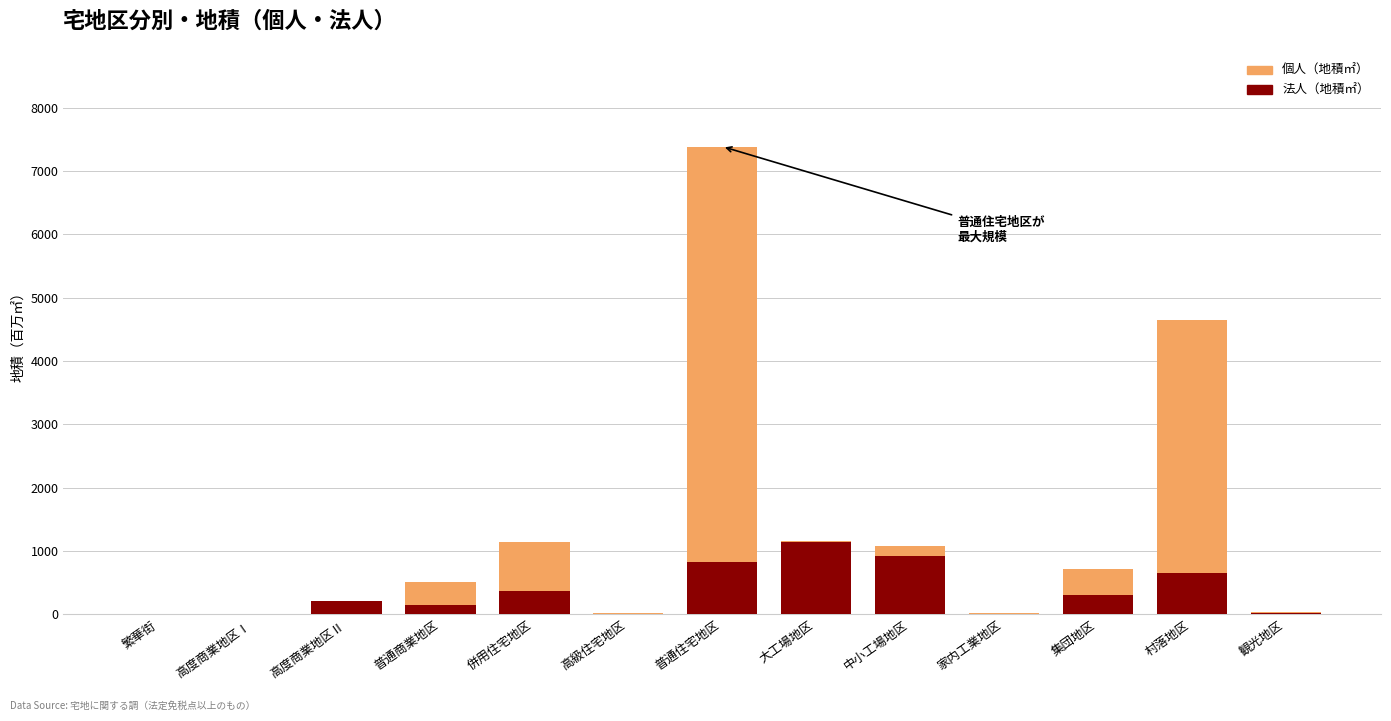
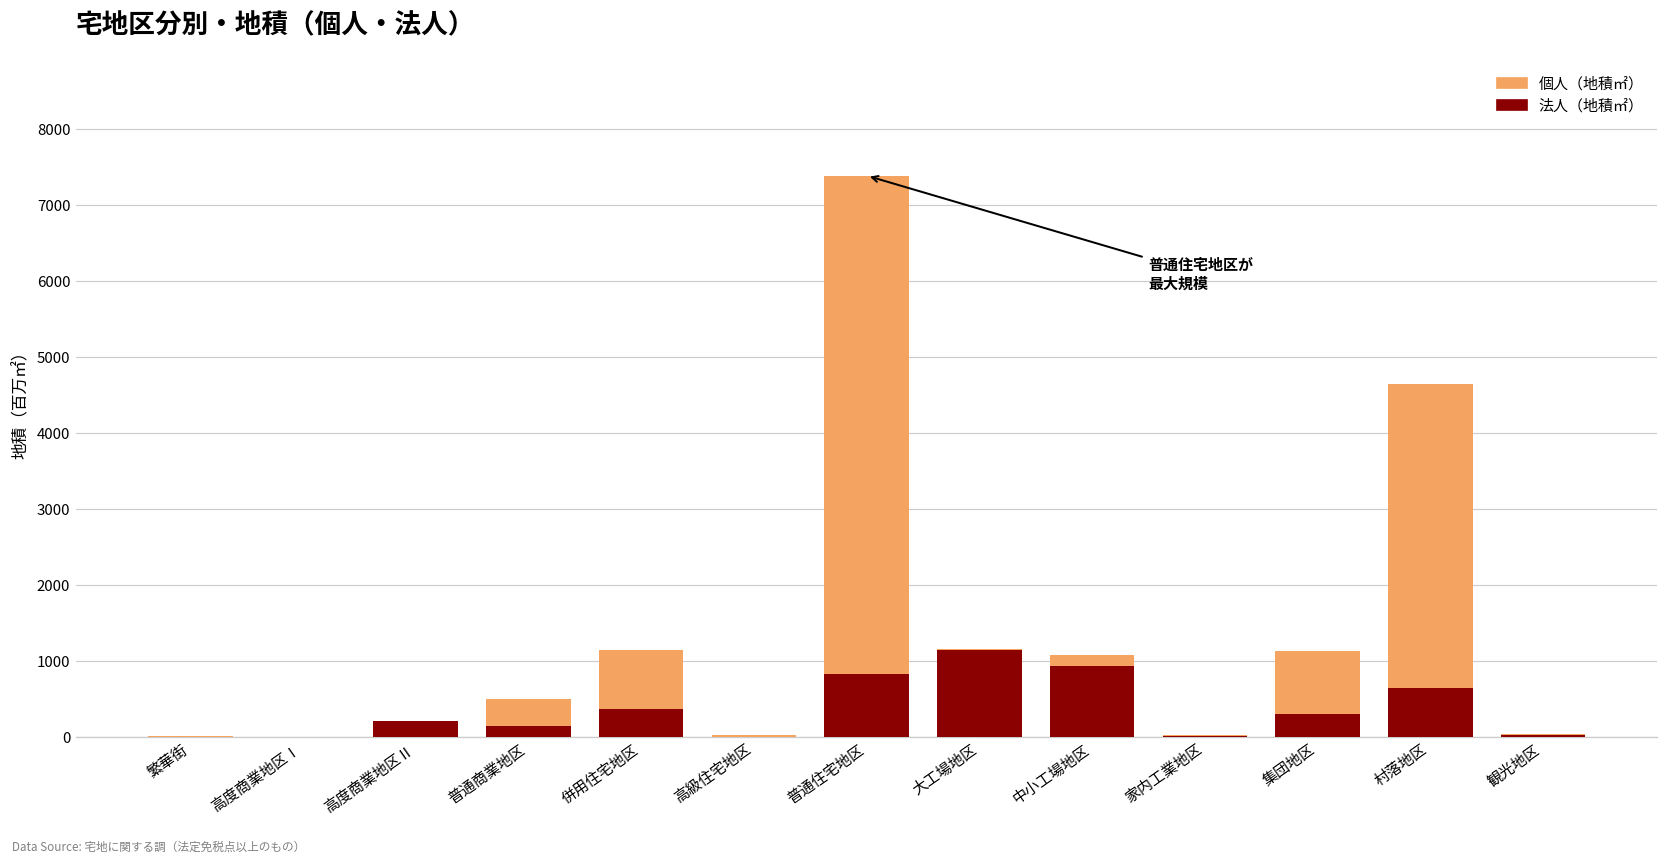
  {
    "法人（地積㎡）": {
      "高度商業地区Ⅱ": 200,
      "普通商業地区": 200,
      "併用住宅地区": 400,
      "普通住宅地区": 800,
      "大工場地区": 1100,
      "中小工場地区": 900,
      "集団地区": 300,
      "村落地区": 700
    },
    "個人（地積㎡）": {
      "普通商業地区": 400,
      "併用住宅地区": 800,
      "普通住宅地区": 6600,
      "中小工場地区": 200,
-     "集団地区": 400,
+     "集団地区": 800,
      "村落地区": 4000
    }
  }
